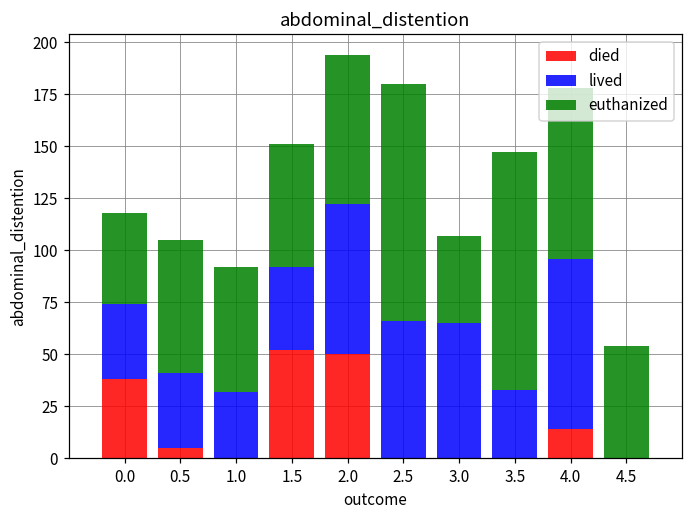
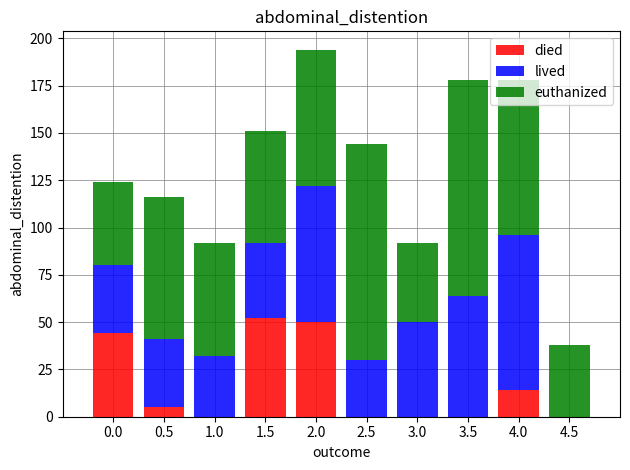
  {
    "died": {
-     "0.0": 38,
+     "0.0": 44,
      "0.5": 5,
      "1.0": 0,
      "1.5": 52,
      "2.0": 50,
      "2.5": 0,
      "3.0": 0,
      "3.5": 0,
      "4.0": 14,
      "4.5": 0
    },
    "lived": {
      "0.0": 36,
      "0.5": 36,
      "1.0": 32,
      "1.5": 40,
      "2.0": 72,
-     "2.5": 66,
-     "3.0": 65,
-     "3.5": 33,
+     "2.5": 30,
+     "3.0": 50,
+     "3.5": 64,
      "4.0": 82,
      "4.5": 0
    },
    "euthanized": {
      "0.0": 44,
-     "0.5": 64,
+     "0.5": 75,
      "1.0": 60,
      "1.5": 59,
      "2.0": 72,
      "2.5": 114,
      "3.0": 42,
      "3.5": 114,
-     "4.5": 54
+     "4.5": 38
    }
  }
